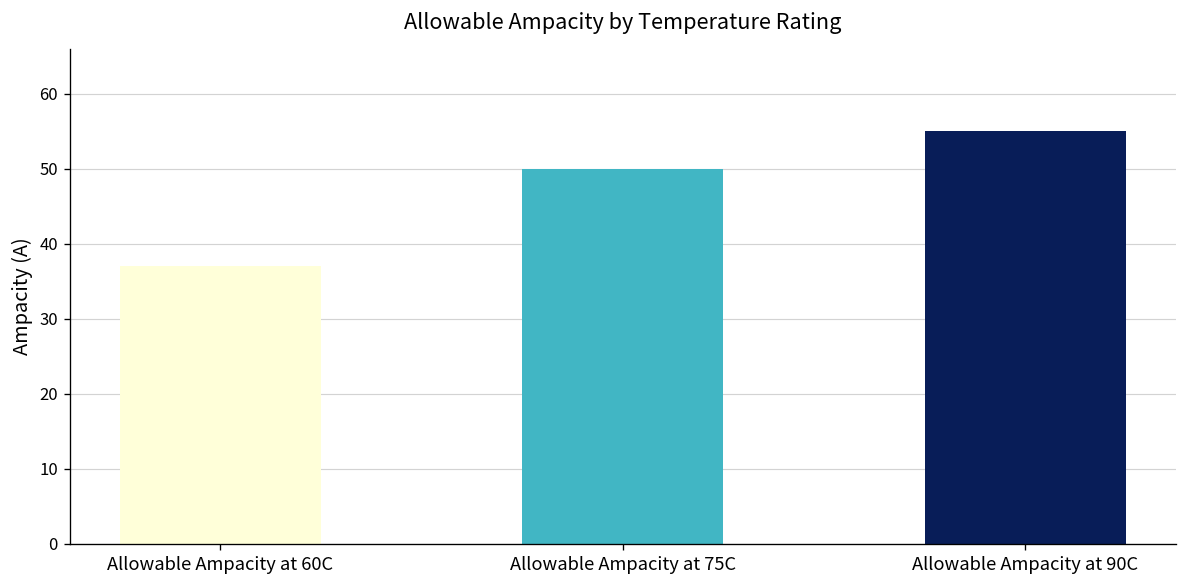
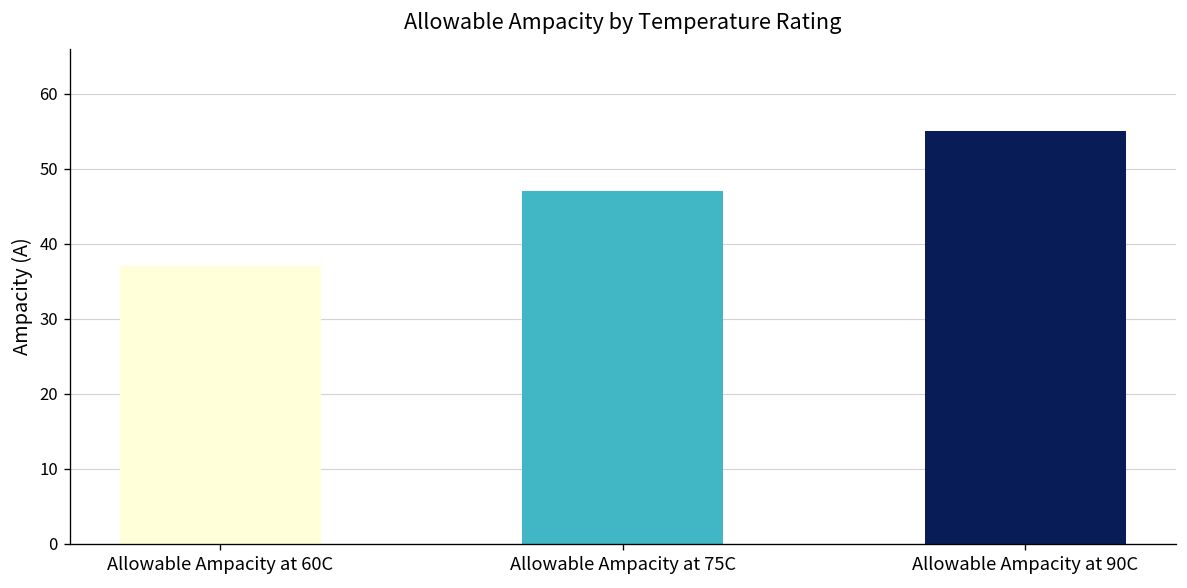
  {
    "Allowable Ampacity at 60C": 37,
-   "Allowable Ampacity at 75C": 50,
+   "Allowable Ampacity at 75C": 47,
    "Allowable Ampacity at 90C": 55
  }
